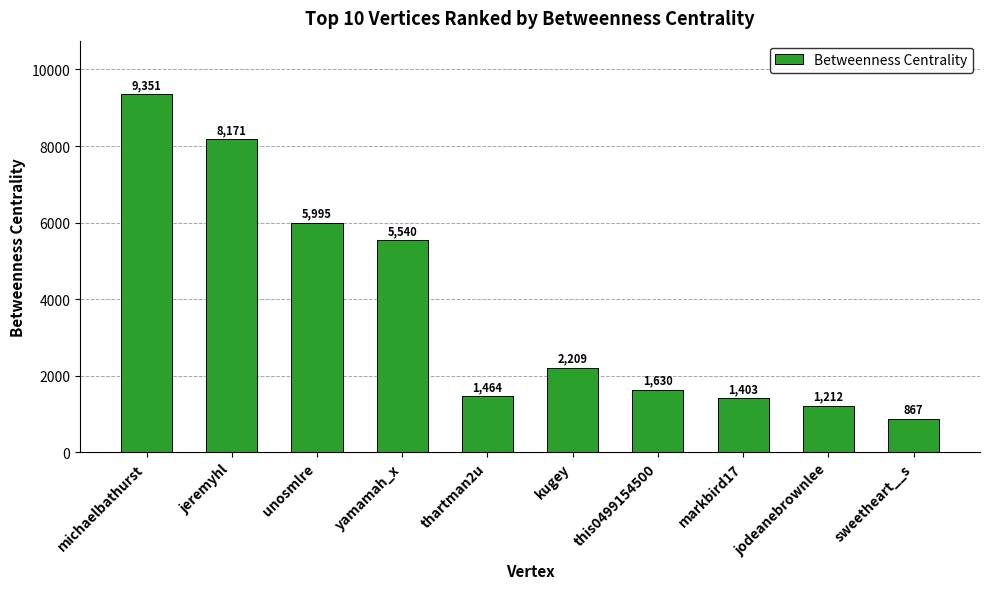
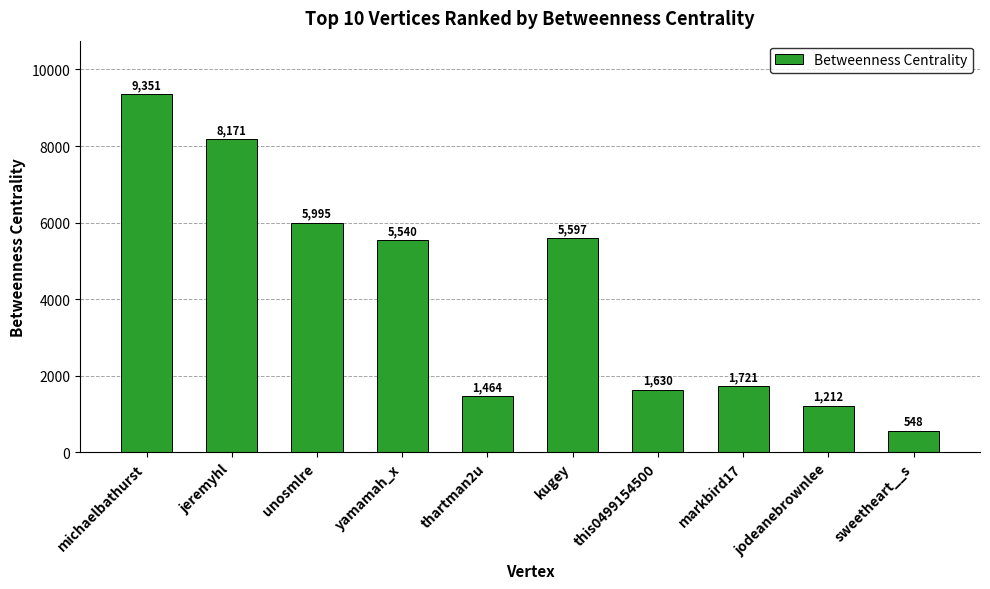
  {
    "michaelbathurst": "9,351",
    "jeremyhl": "8,171",
    "unosmlre": "5,995",
    "yamamah_x": "5,540",
    "thartman2u": "1,464",
-   "kugey": "2,209",
+   "kugey": "5,597",
    "this0499154500": "1,630",
-   "markbird17": "1,403",
+   "markbird17": "1,721",
    "jodeanebrownlee": "1,212",
-   "sweetheart__s": "867"
+   "sweetheart__s": "548"
  }
